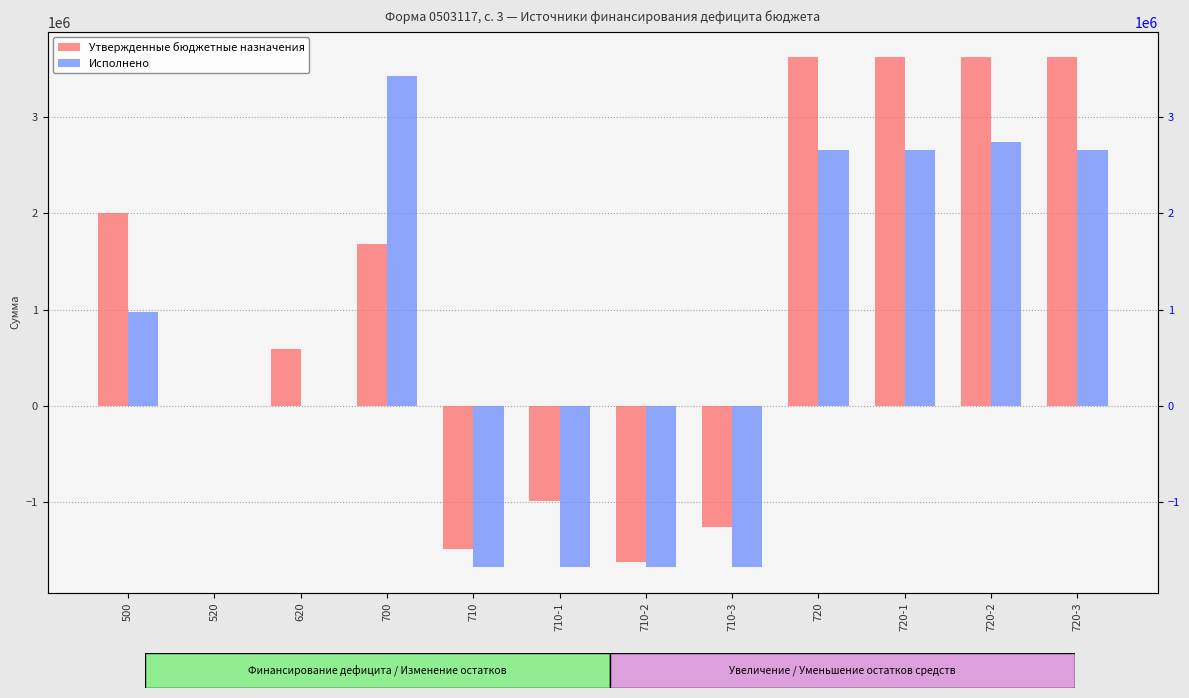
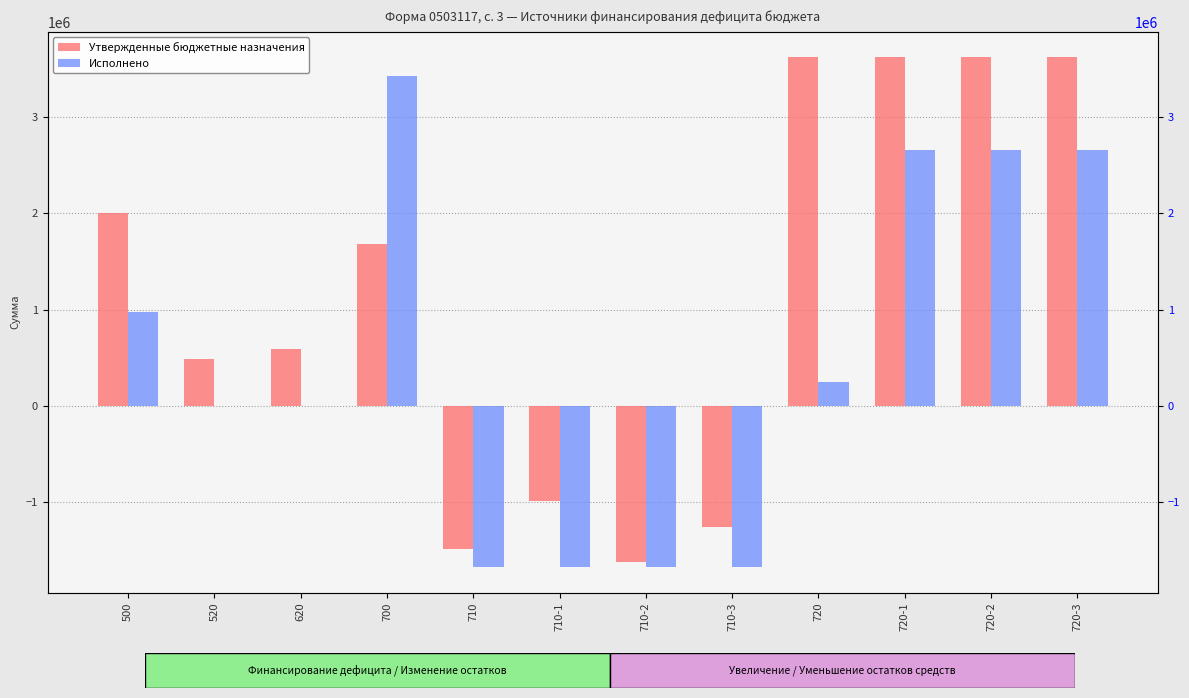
  {
    "Утвержденные бюджетные назначения": {
      "500": 2000000,
-     "520": 0,
+     "520": 500000,
      "620": 600000,
      "700": 1700000,
      "710": -1500000,
      "710-1": -1000000,
      "710-2": -1600000,
      "710-3": -1300000,
      "720": 3600000,
      "720-1": 3600000,
      "720-2": 3600000,
      "720-3": 3600000
    },
    "Исполнено": {
      "500": 1000000,
      "520": 0,
      "620": 0,
      "700": 3400000,
      "710": -1700000,
      "710-1": -1700000,
      "710-2": -1700000,
      "710-3": -1700000,
-     "720": 2700000,
+     "720": 200000,
      "720-1": 2700000,
-     "720-2": 2730000,
+     "720-2": 2650000,
      "720-3": 2700000
    }
  }
